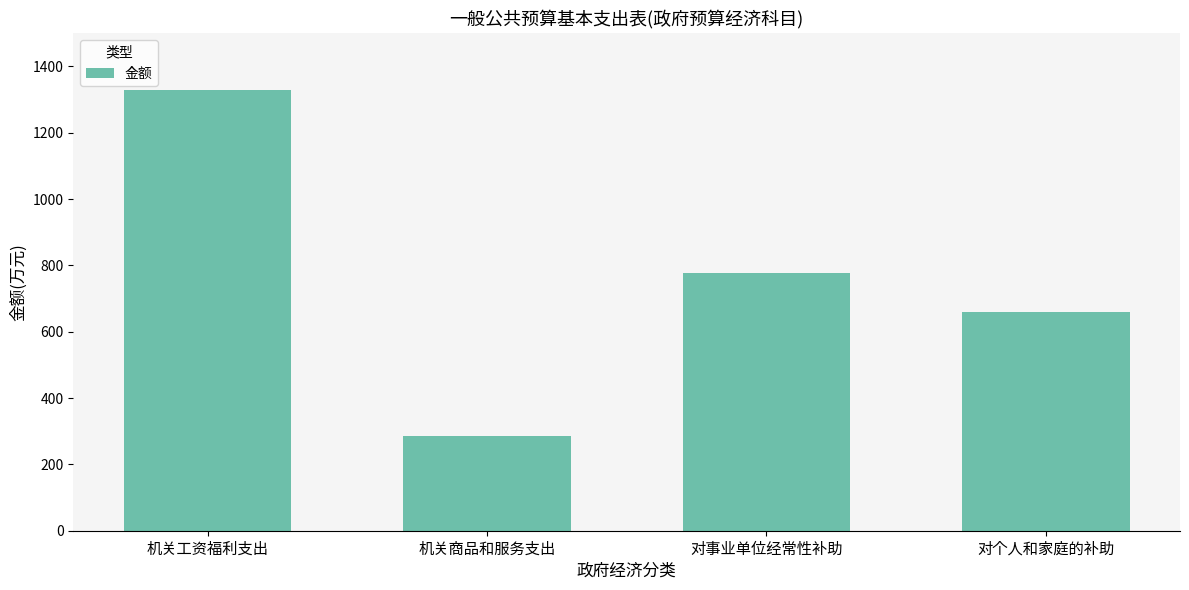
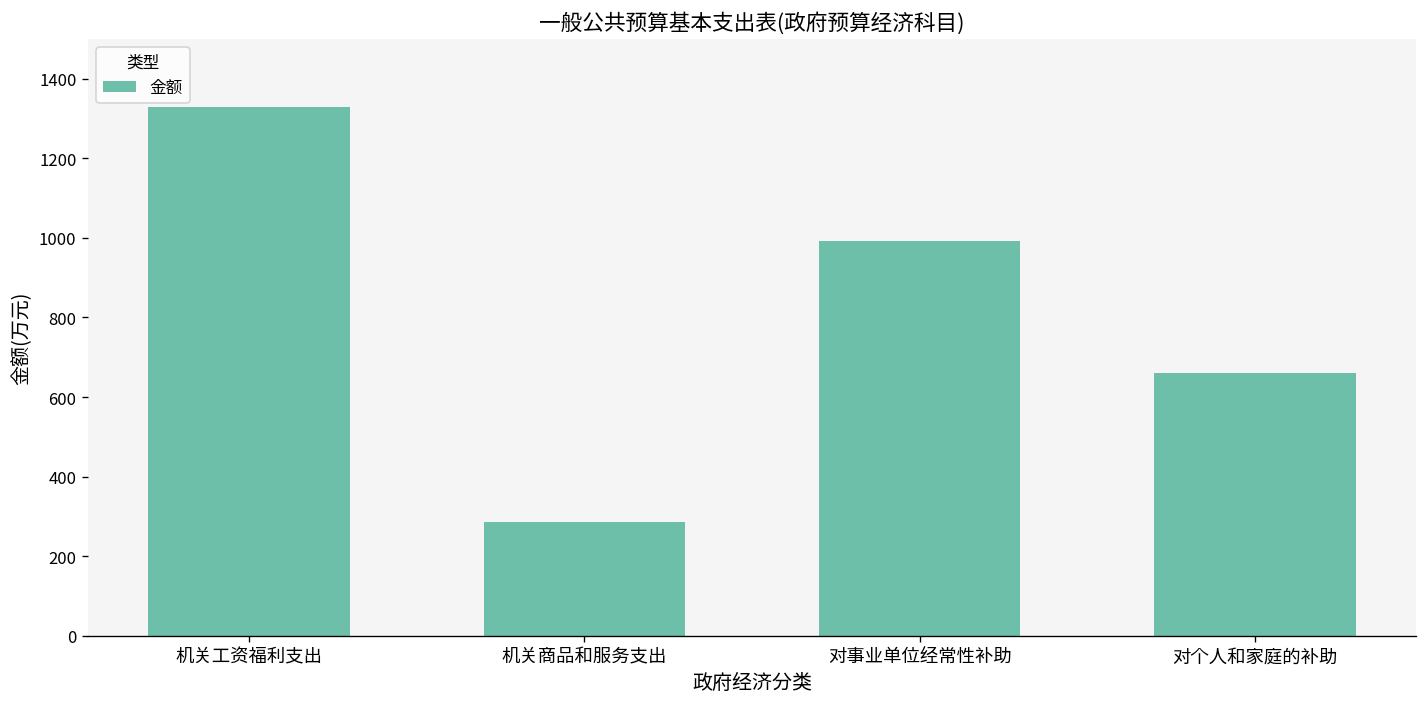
  {
    "机关工资福利支出": 1330,
    "机关商品和服务支出": 290,
-   "对事业单位经常性补助": 780,
+   "对事业单位经常性补助": 990,
    "对个人和家庭的补助": 660
  }
